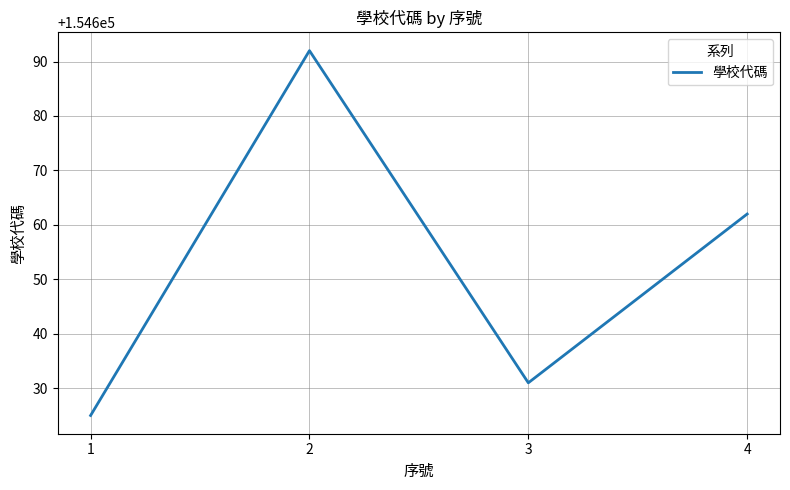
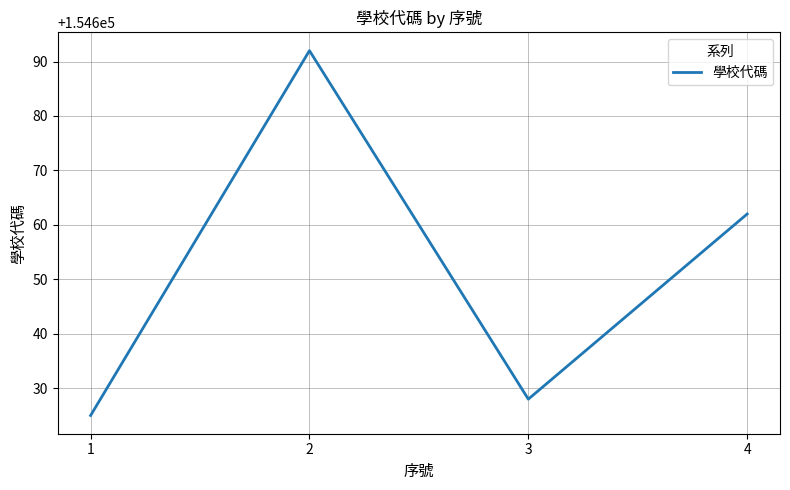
  {
    "1": 154625,
    "2": 154692,
-   "3": 154631,
+   "3": 154628,
    "4": 154662
  }
